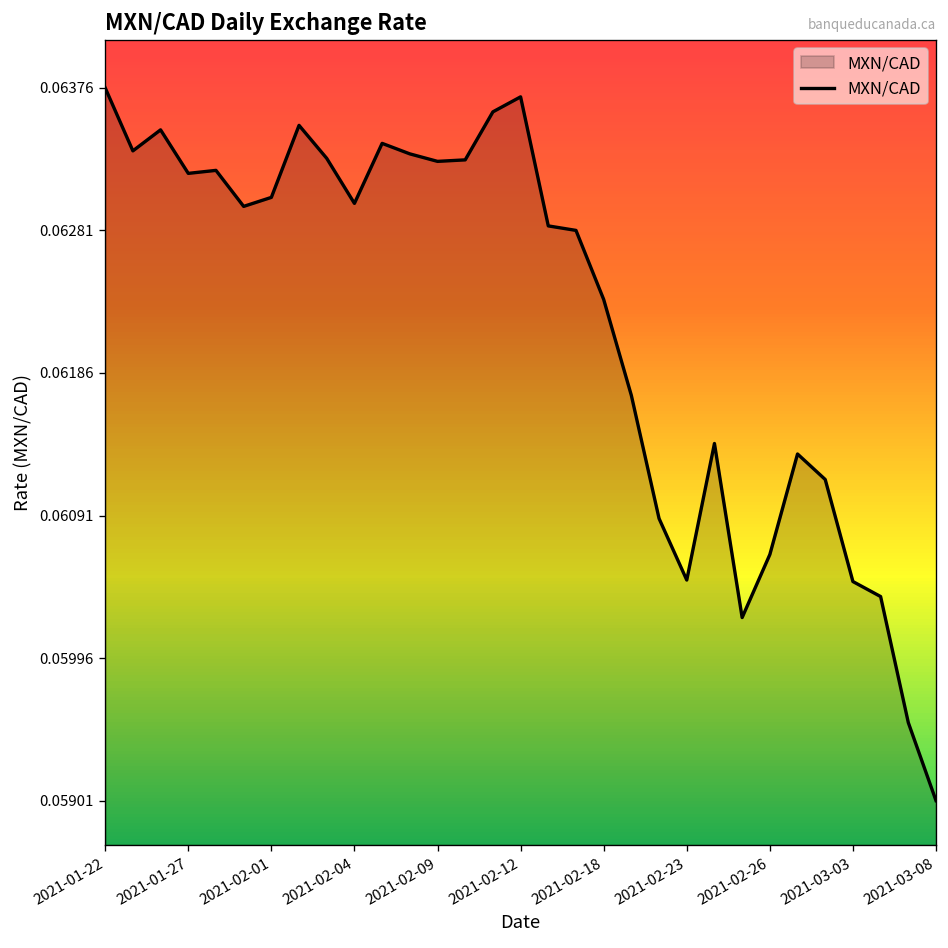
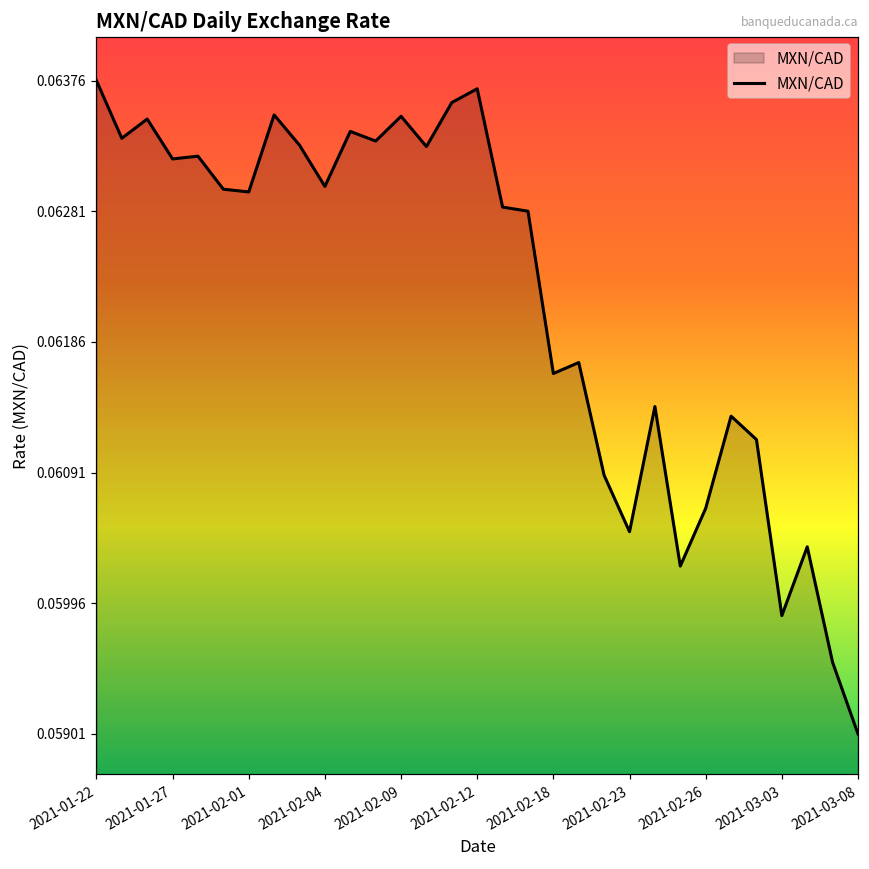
  {
    "2021-01-22": 0.06376,
    "2021-01-27": 0.06319,
-   "2021-02-01": 0.06303,
+   "2021-02-01": 0.06295,
    "2021-02-04": 0.06299,
-   "2021-02-09": 0.06327,
+   "2021-02-09": 0.06350,
    "2021-02-12": 0.06370,
-   "2021-02-18": 0.06235,
+   "2021-02-18": 0.06163,
    "2021-02-23": 0.06048,
    "2021-02-26": 0.06065,
-   "2021-03-03": 0.06047,
+   "2021-03-03": 0.05987,
    "2021-03-08": 0.05901
  }
